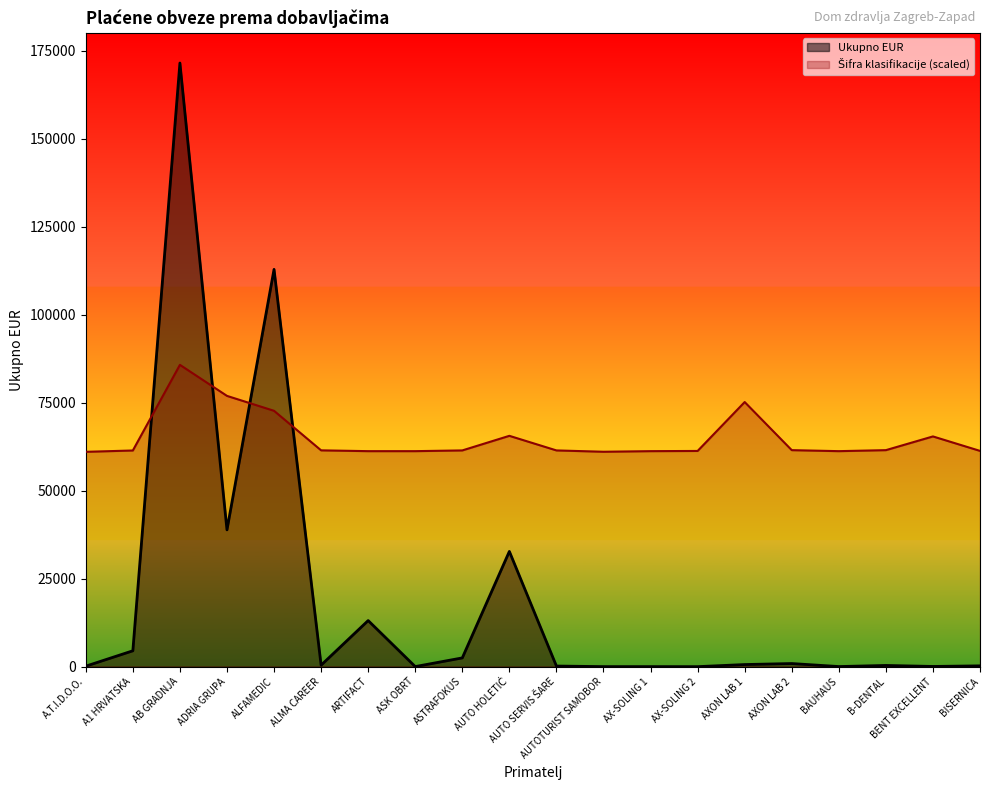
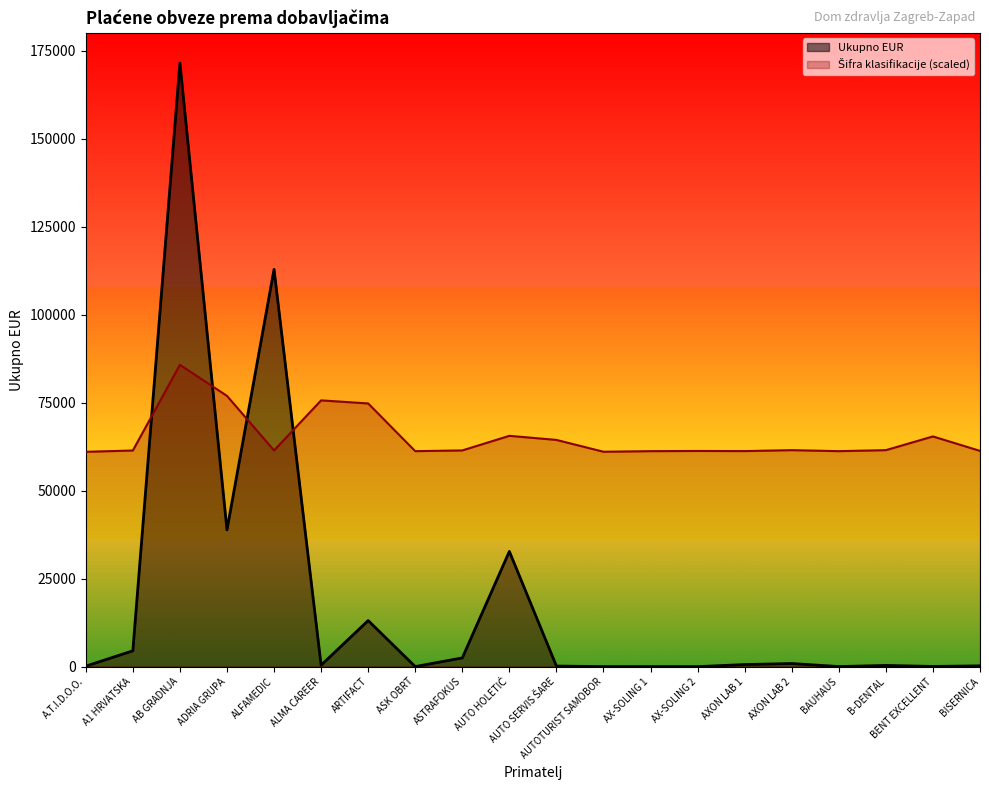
  {
    "Ukupno EUR": {
      "A.T.I.D.O.O.": 0,
      "A1 HRVATSKA": 5000,
      "AB GRADNJA": 171000,
      "ADRIA GRUPA": 39000,
      "ALFAMEDIC": 113000,
      "ALMA CAREER": 0,
      "ARTIFACT": 13000,
      "ASK OBRT": 0,
      "ASTRAFOKUS": 2000,
      "AUTO HOLETIĆ": 33000,
      "AUTO SERVIS ŠARE": 0,
      "AUTOTURIST SAMOBOR": 0,
      "AX-SOLING 1": 0,
      "AX-SOLING 2": 0,
      "AXON LAB 1": 1000,
      "AXON LAB 2": 1000,
      "BAUHAUS": 0,
      "B-DENTAL": 0,
      "BENT EXCELLENT": 0,
      "BISERNICA": 0
    },
    "Šifra klasifikacije (scaled)": {
      "A.T.I.D.O.O.": 61000,
      "A1 HRVATSKA": 61000,
      "AB GRADNJA": 86000,
      "ADRIA GRUPA": 77000,
-     "ALFAMEDIC": 73000,
-     "ALMA CAREER": 61000,
-     "ARTIFACT": 61000,
+     "ALFAMEDIC": 61000,
+     "ALMA CAREER": 76000,
+     "ARTIFACT": 75000,
      "ASK OBRT": 61000,
      "ASTRAFOKUS": 61000,
      "AUTO HOLETIĆ": 66000,
-     "AUTO SERVIS ŠARE": 61000,
+     "AUTO SERVIS ŠARE": 64000,
      "AUTOTURIST SAMOBOR": 61000,
      "AX-SOLING 1": 61000,
      "AX-SOLING 2": 61000,
-     "AXON LAB 1": 75000,
+     "AXON LAB 1": 61000,
      "AXON LAB 2": 61000,
      "BAUHAUS": 61000,
      "B-DENTAL": 61000,
      "BENT EXCELLENT": 65000,
      "BISERNICA": 61000
    }
  }
